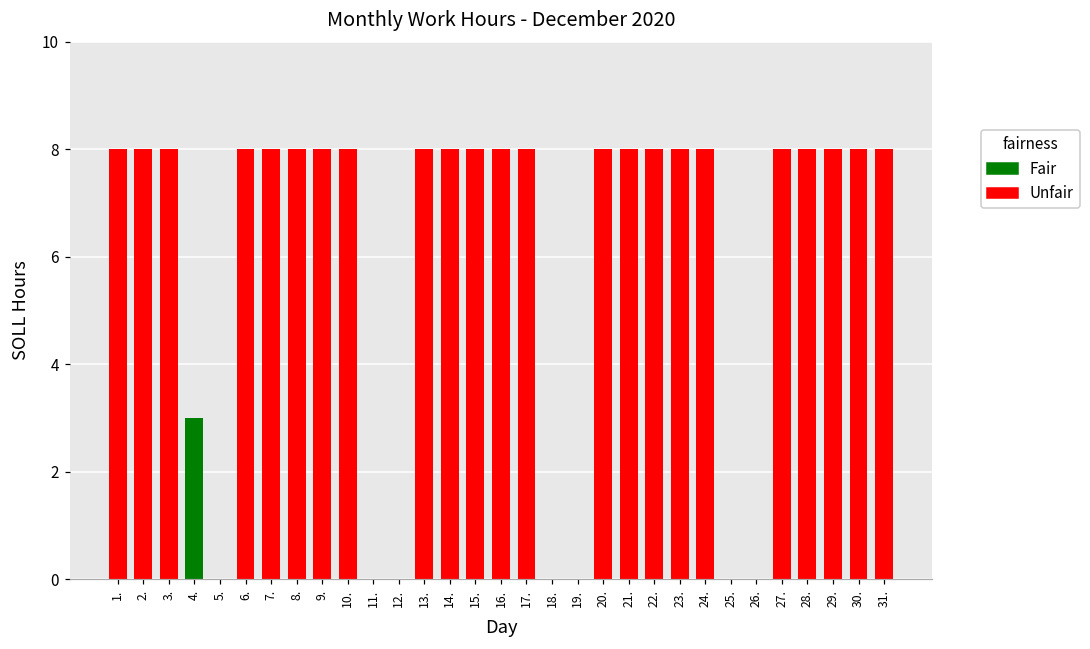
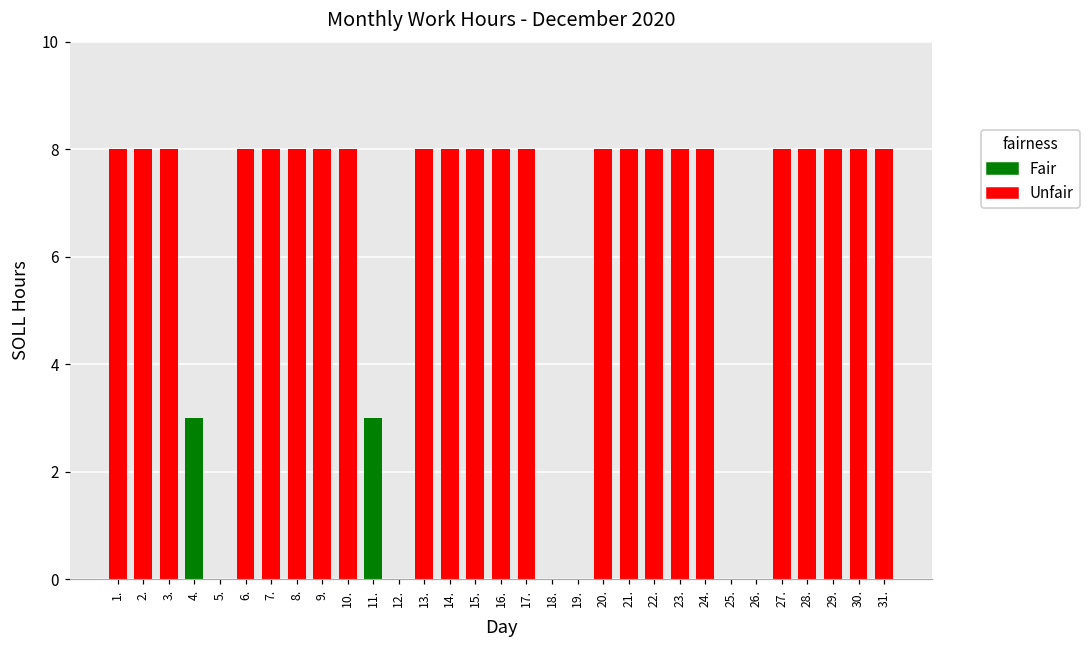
  {
    "1.": 8,
    "2.": 8,
    "3.": 8,
    "4.": 3,
    "5.": 0,
    "6.": 8,
    "7.": 8,
    "8.": 8,
    "9.": 8,
    "10.": 8,
-   "11.": 0,
+   "11.": 3,
    "12.": 0,
    "13.": 8,
    "14.": 8,
    "15.": 8,
    "16.": 8,
    "17.": 8,
    "18.": 0,
    "19.": 0,
    "20.": 8,
    "21.": 8,
    "22.": 8,
    "23.": 8,
    "24.": 8,
    "25.": 0,
    "26.": 0,
    "27.": 8,
    "28.": 8,
    "29.": 8,
    "30.": 8,
    "31.": 8
  }
